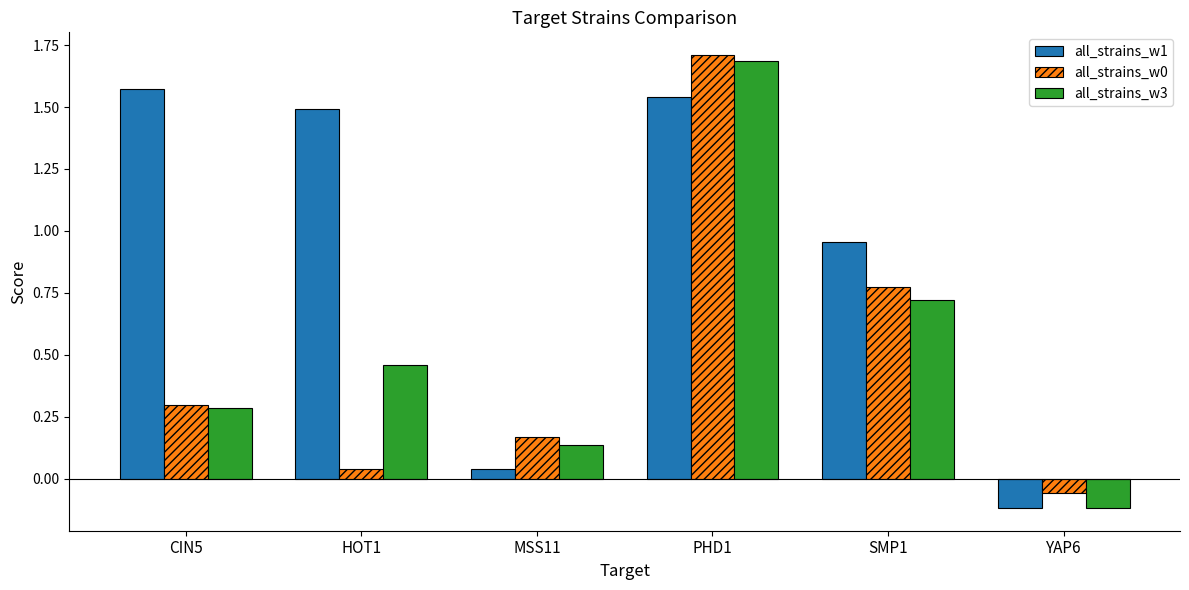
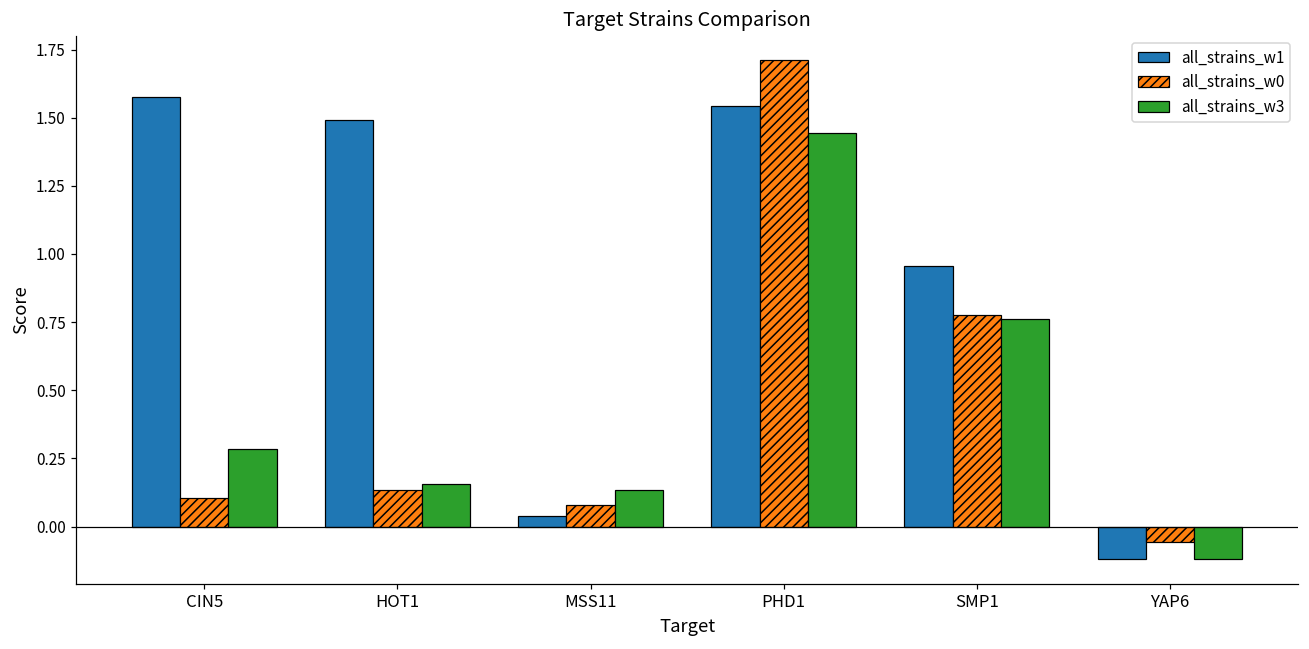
  {
    "all_strains_w1": {
      "CIN5": 1.57,
      "HOT1": 1.49,
      "MSS11": 0.04,
      "PHD1": 1.54,
      "SMP1": 0.95,
      "YAP6": -0.12
    },
    "all_strains_w0": {
-     "CIN5": 0.30,
-     "HOT1": 0.04,
-     "MSS11": 0.17,
+     "CIN5": 0.10,
+     "HOT1": 0.14,
+     "MSS11": 0.08,
      "PHD1": 1.71,
      "SMP1": 0.78,
      "YAP6": -0.06
    },
    "all_strains_w3": {
      "CIN5": 0.28,
-     "HOT1": 0.46,
+     "HOT1": 0.15,
      "MSS11": 0.13,
-     "PHD1": 1.69,
-     "SMP1": 0.72,
+     "PHD1": 1.45,
+     "SMP1": 0.76,
      "YAP6": -0.12
    }
  }
